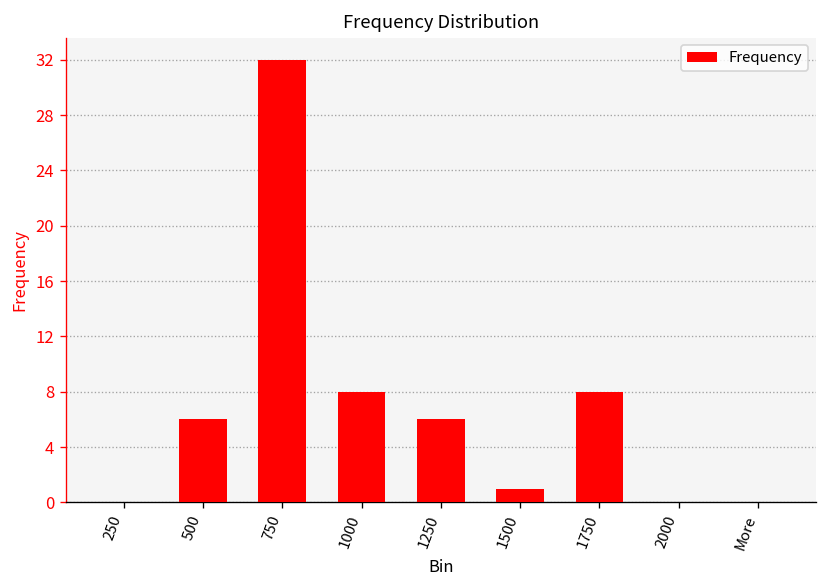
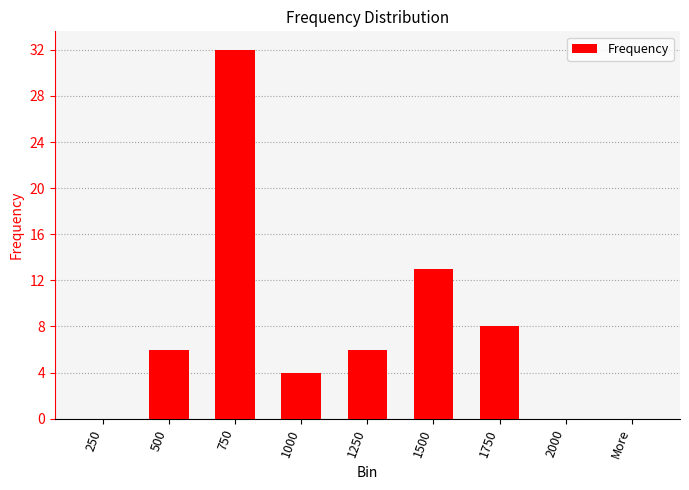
  {
    "250": 0,
    "500": 6,
    "750": 32,
-   "1000": 8,
+   "1000": 4,
    "1250": 6,
-   "1500": 1,
+   "1500": 13,
    "1750": 8,
    "2000": 0,
    "More": 0
  }
